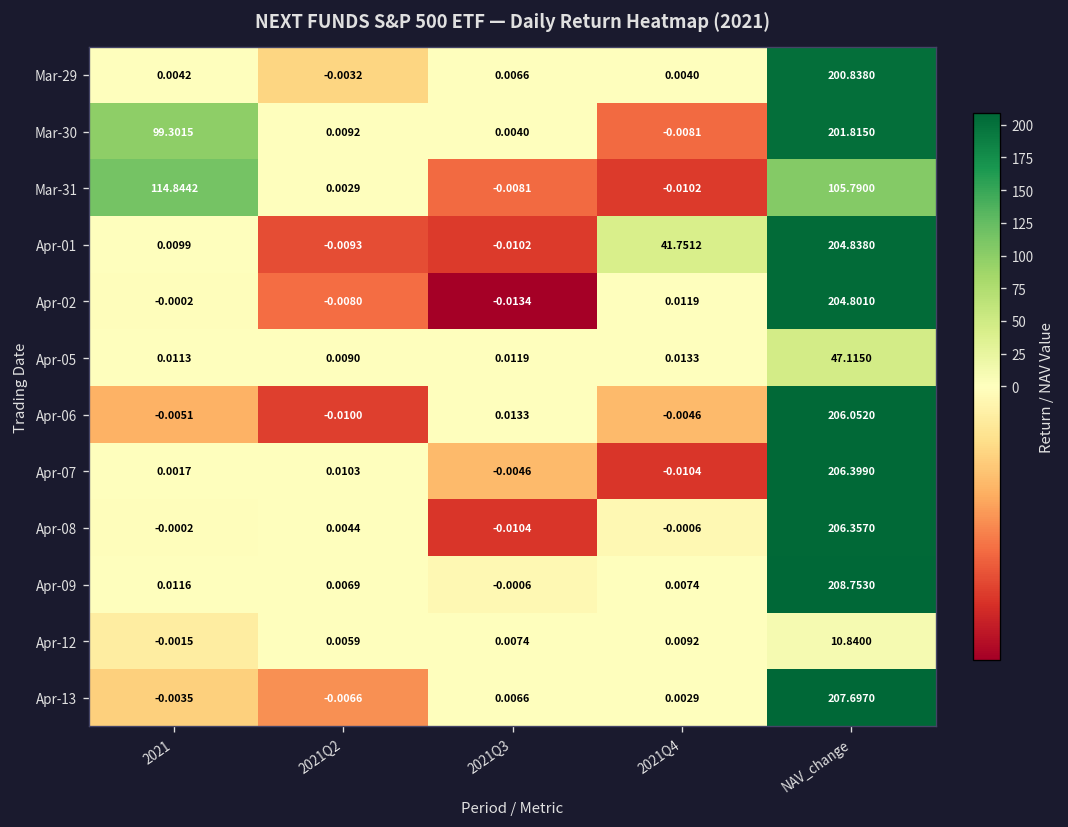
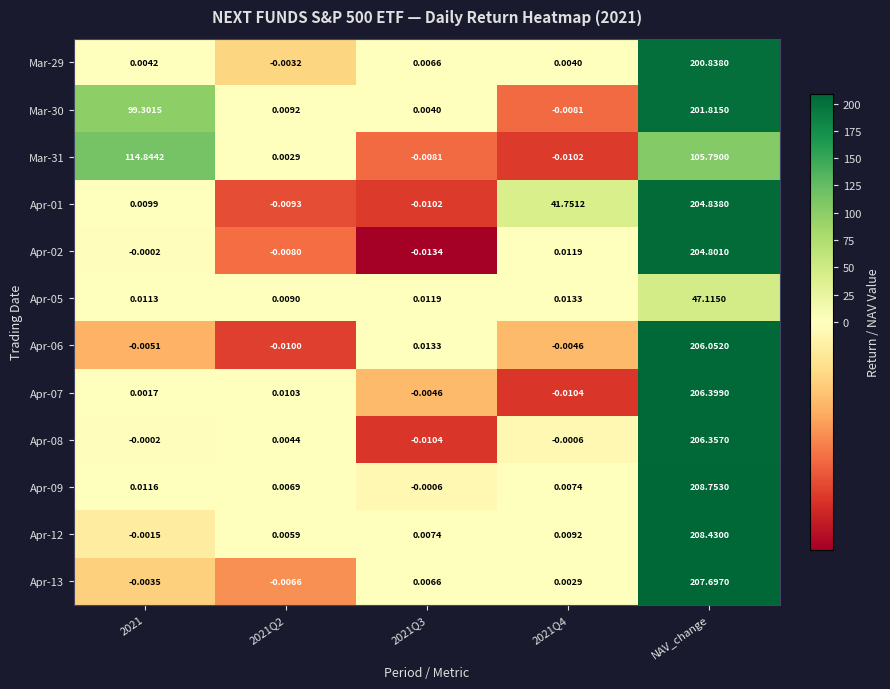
  {
    "Mar-29": {
      "2021": 0.0042,
      "2021Q2": -0.0032,
      "2021Q3": 0.0066,
      "2021Q4": 0.0040,
      "NAV_change": 200.8380
    },
    "Mar-30": {
      "2021": 99.3015,
      "2021Q2": 0.0092,
      "2021Q3": 0.0040,
      "2021Q4": -0.0081,
      "NAV_change": 201.8150
    },
    "Mar-31": {
      "2021": 114.8442,
      "2021Q2": 0.0029,
      "2021Q3": -0.0081,
      "2021Q4": -0.0102,
      "NAV_change": 105.7900
    },
    "Apr-01": {
      "2021": 0.0099,
      "2021Q2": -0.0093,
      "2021Q3": -0.0102,
      "2021Q4": 41.7512,
      "NAV_change": 204.8380
    },
    "Apr-02": {
      "2021": -0.0002,
      "2021Q2": -0.0080,
      "2021Q3": -0.0134,
      "2021Q4": 0.0119,
      "NAV_change": 204.8010
    },
    "Apr-05": {
      "2021": 0.0113,
      "2021Q2": 0.0090,
      "2021Q3": 0.0119,
      "2021Q4": 0.0133,
      "NAV_change": 47.1150
    },
    "Apr-06": {
      "2021": -0.0051,
      "2021Q2": -0.0100,
      "2021Q3": 0.0133,
      "2021Q4": -0.0046,
      "NAV_change": 206.0520
    },
    "Apr-07": {
      "2021": 0.0017,
      "2021Q2": 0.0103,
      "2021Q3": -0.0046,
      "2021Q4": -0.0104,
      "NAV_change": 206.3990
    },
    "Apr-08": {
      "2021": -0.0002,
      "2021Q2": 0.0044,
      "2021Q3": -0.0104,
      "2021Q4": -0.0006,
      "NAV_change": 206.3570
    },
    "Apr-09": {
      "2021": 0.0116,
      "2021Q2": 0.0069,
      "2021Q3": -0.0006,
      "2021Q4": 0.0074,
      "NAV_change": 208.7530
    },
    "Apr-12": {
      "2021": -0.0015,
      "2021Q2": 0.0059,
      "2021Q3": 0.0074,
      "2021Q4": 0.0092,
-     "NAV_change": 10.8400
+     "NAV_change": 208.4300
    },
    "Apr-13": {
      "2021": -0.0035,
      "2021Q2": -0.0066,
      "2021Q3": 0.0066,
      "2021Q4": 0.0029,
      "NAV_change": 207.6970
    }
  }
